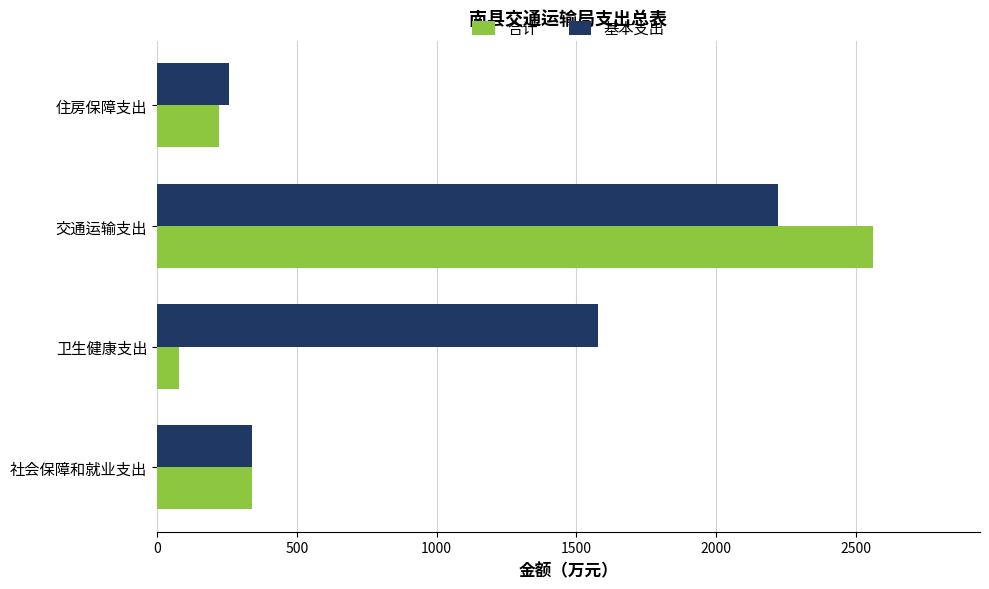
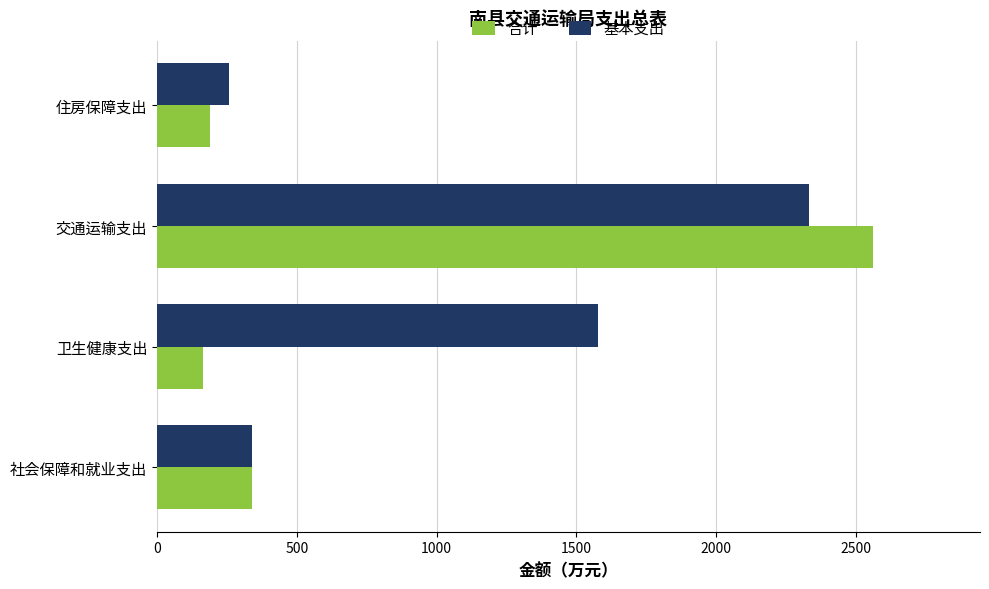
  {
    "合计": {
-     "住房保障支出": 220,
+     "住房保障支出": 190,
      "交通运输支出": 2560,
-     "卫生健康支出": 80,
+     "卫生健康支出": 170,
      "社会保障和就业支出": 340
    },
    "基本支出": {
      "住房保障支出": 260,
-     "交通运输支出": 2220,
+     "交通运输支出": 2330,
      "卫生健康支出": 1580,
      "社会保障和就业支出": 340
    }
  }
